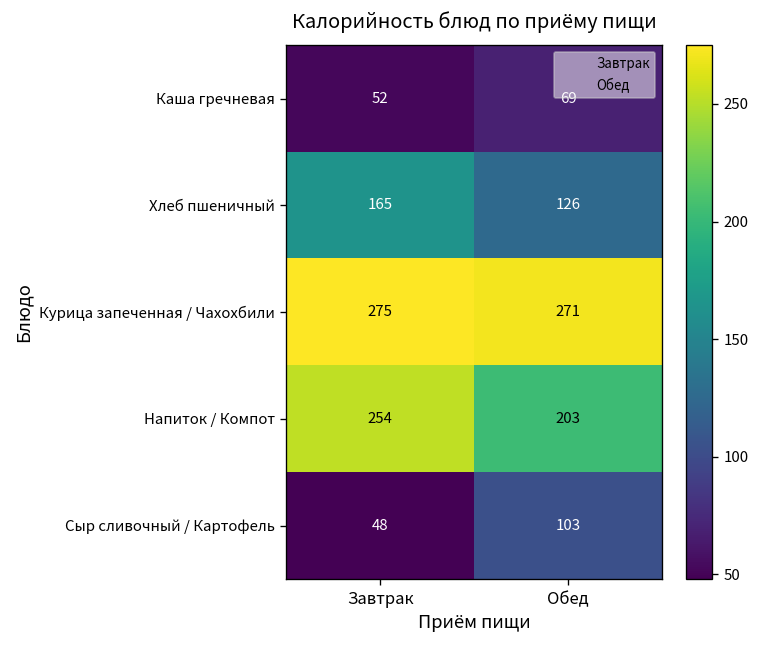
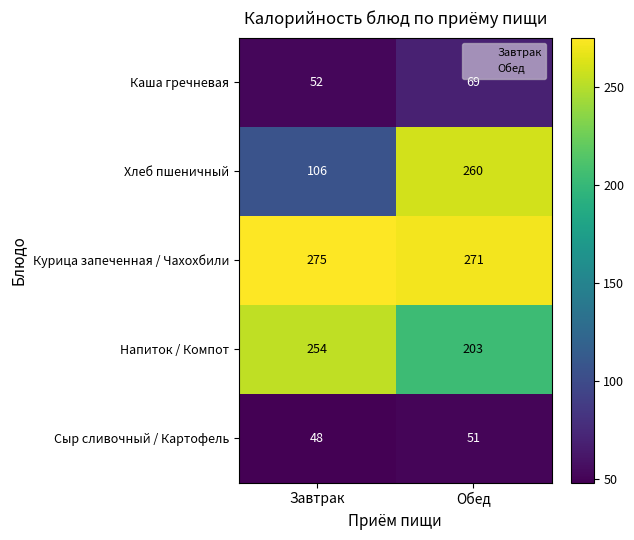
  {
    "Каша гречневая": {
      "Завтрак": 52
    },
    "Хлеб пшеничный": {
-     "Завтрак": 165,
-     "Обед": 126
+     "Завтрак": 106,
+     "Обед": 260
    },
    "Курица запеченная / Чахохбили": {
      "Завтрак": 275,
      "Обед": 271
    },
    "Напиток / Компот": {
      "Завтрак": 254,
      "Обед": 203
    },
    "Сыр сливочный / Картофель": {
      "Завтрак": 48,
-     "Обед": 103
+     "Обед": 51
    }
  }
